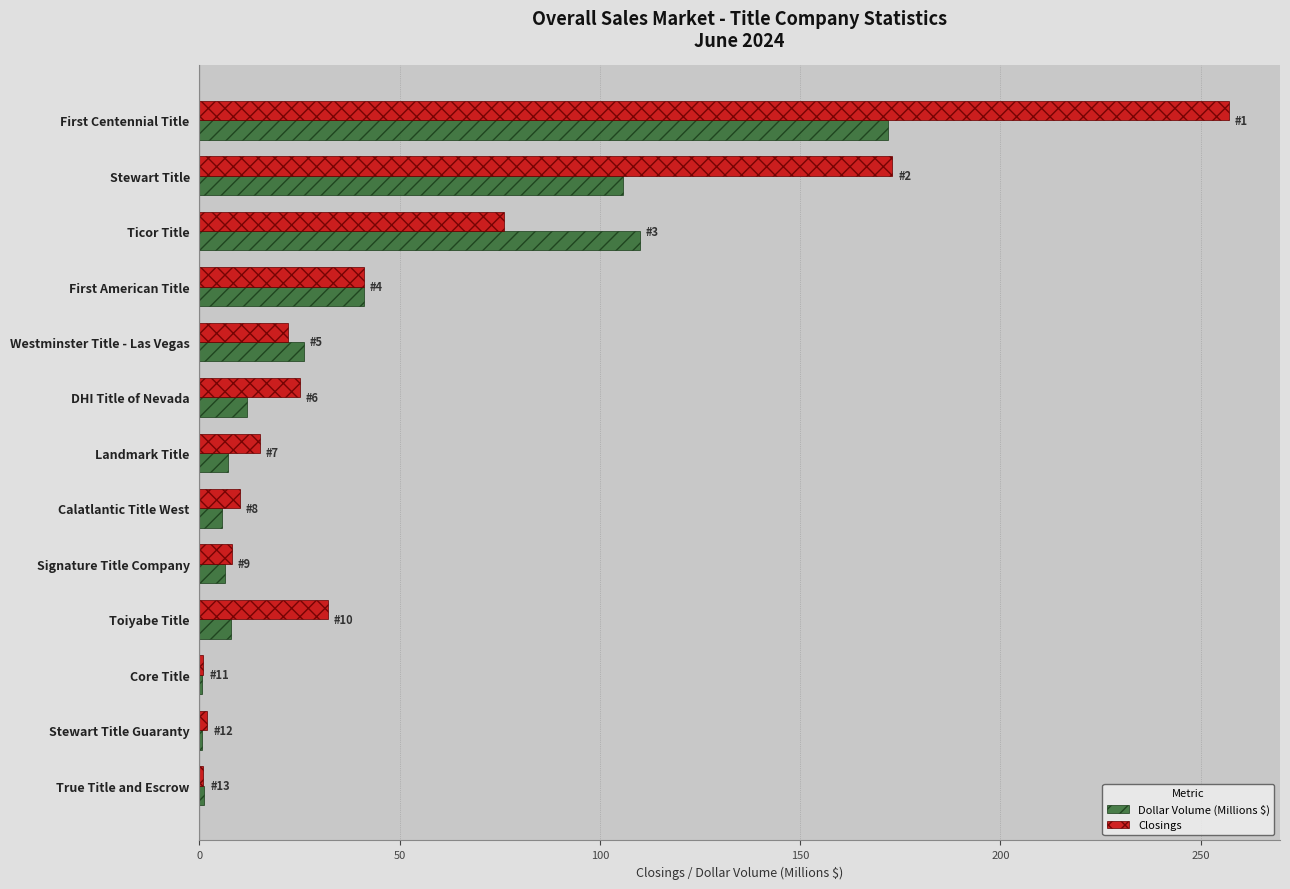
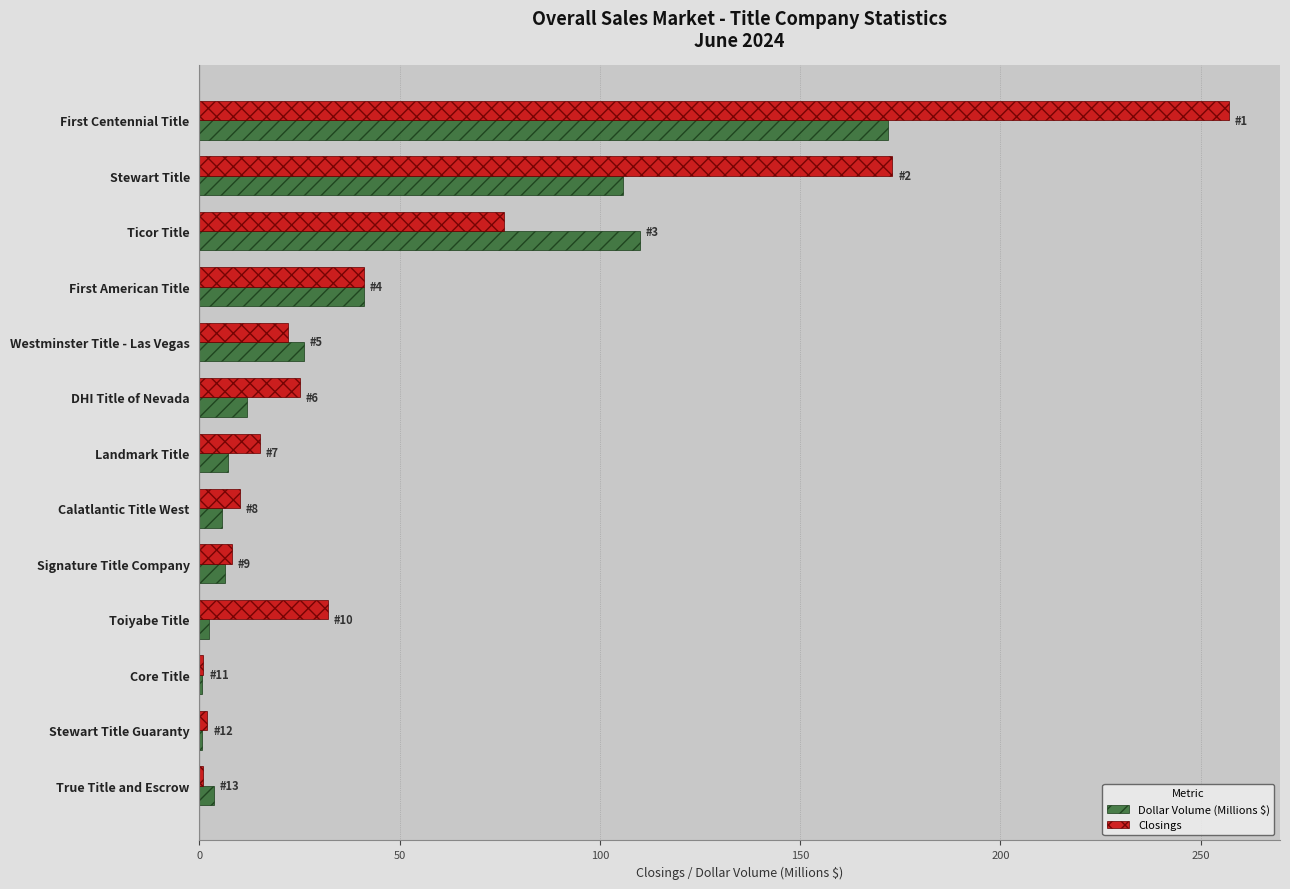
  {
    "Dollar Volume (Millions $)": {
      "First Centennial Title": 172,
      "Stewart Title": 106,
      "DHI Title of Nevada": 12,
      "Landmark Title": 7,
      "Calatlantic Title West": 6,
      "Signature Title Company": 6,
-     "Toiyabe Title": 8,
+     "Toiyabe Title": 2,
      "Core Title": 1,
      "Stewart Title Guaranty": 1,
-     "True Title and Escrow": 1
+     "True Title and Escrow": 4
    },
    "Closings": {
      "Ticor Title": 76,
      "Westminster Title - Las Vegas": 22,
      "True Title and Escrow": 1
    }
  }
